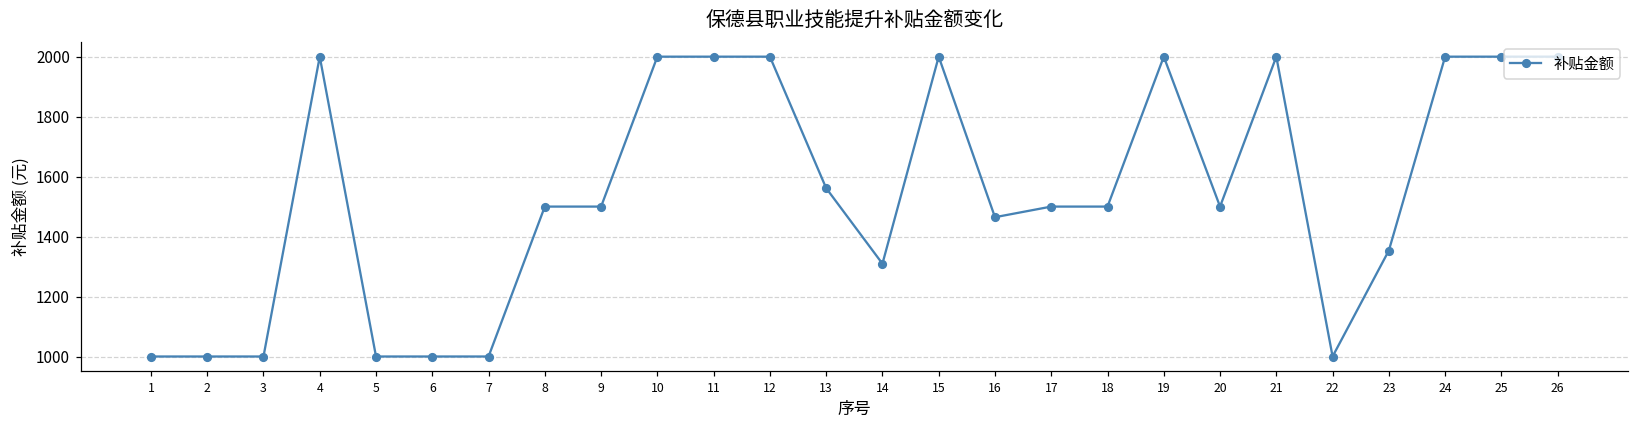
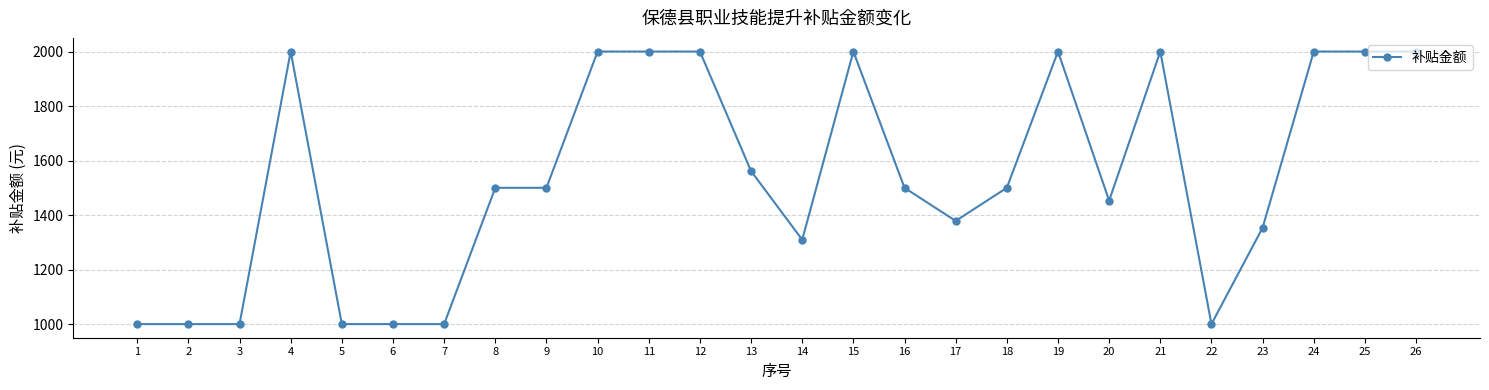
  {
    "1": 1000,
    "2": 1000,
    "3": 1000,
    "4": 2000,
    "5": 1000,
    "6": 1000,
    "7": 1000,
    "8": 1500,
    "9": 1500,
    "10": 2000,
    "11": 2000,
    "12": 2000,
    "13": 1560,
    "14": 1310,
    "15": 2000,
-   "16": 1460,
-   "17": 1500,
+   "16": 1500,
+   "17": 1380,
    "18": 1500,
    "19": 2000,
-   "20": 1500,
+   "20": 1450,
    "21": 2000,
    "22": 1000,
    "23": 1350,
    "24": 2000,
    "25": 2000
  }
